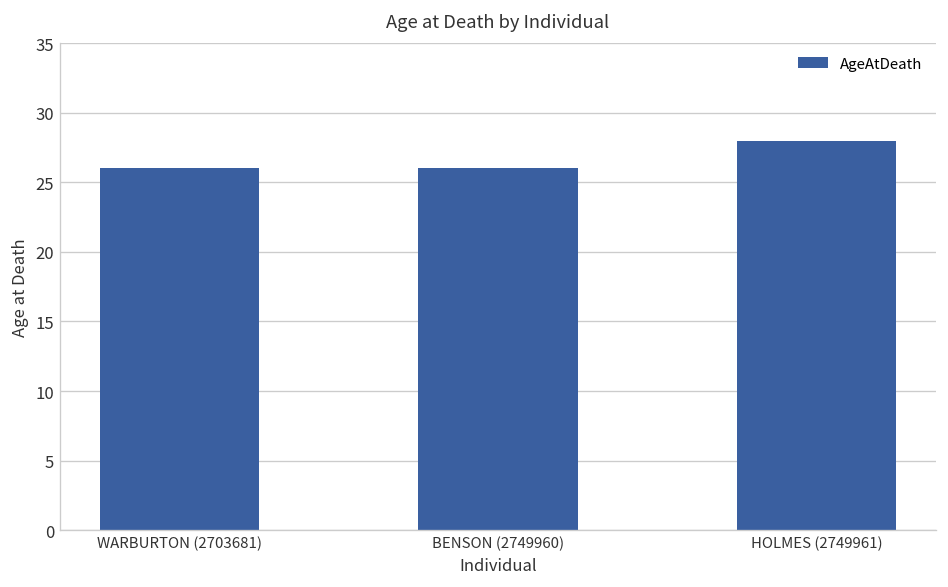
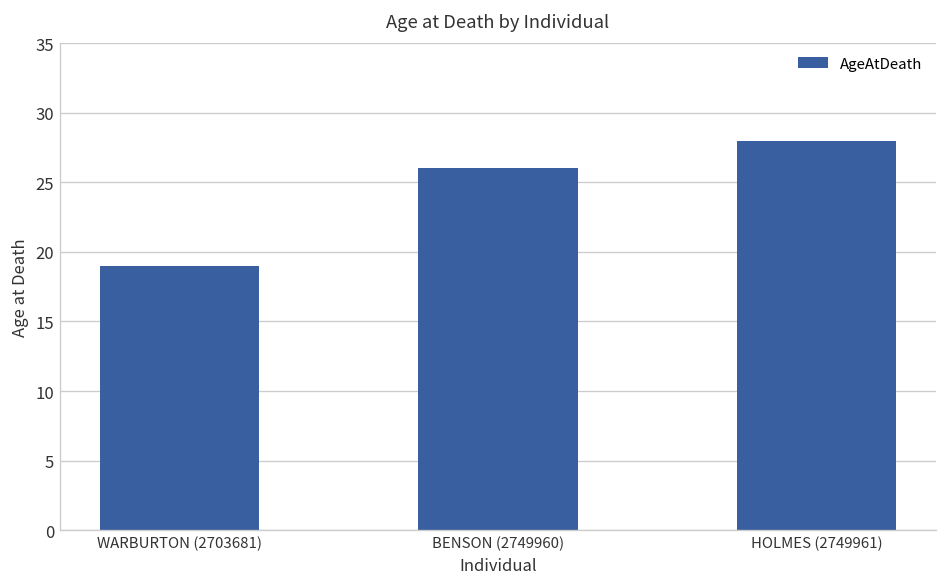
  {
-   "WARBURTON (2703681)": 26,
+   "WARBURTON (2703681)": 19,
    "BENSON (2749960)": 26,
    "HOLMES (2749961)": 28
  }
